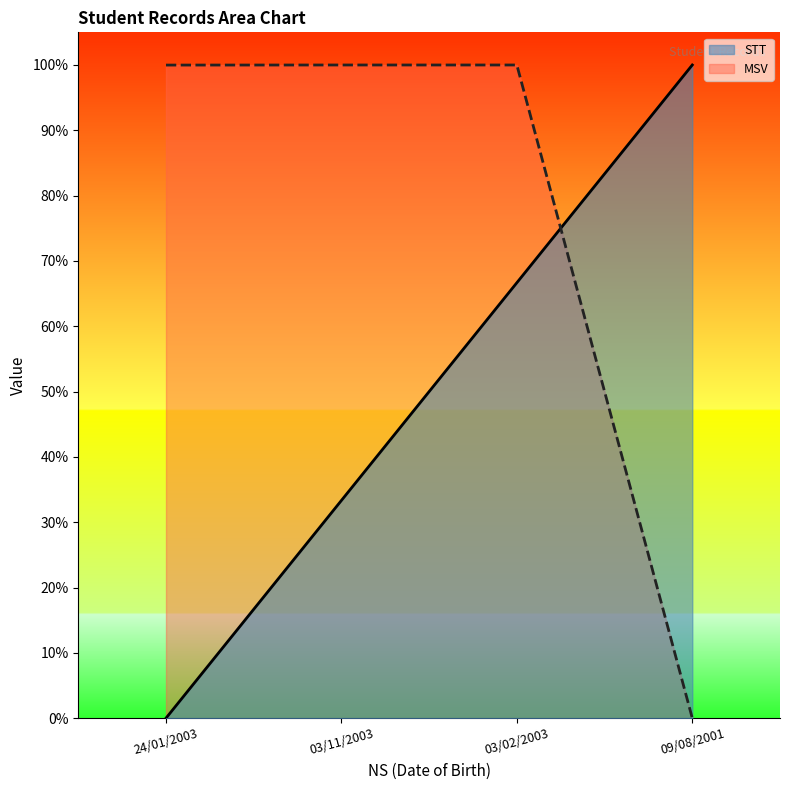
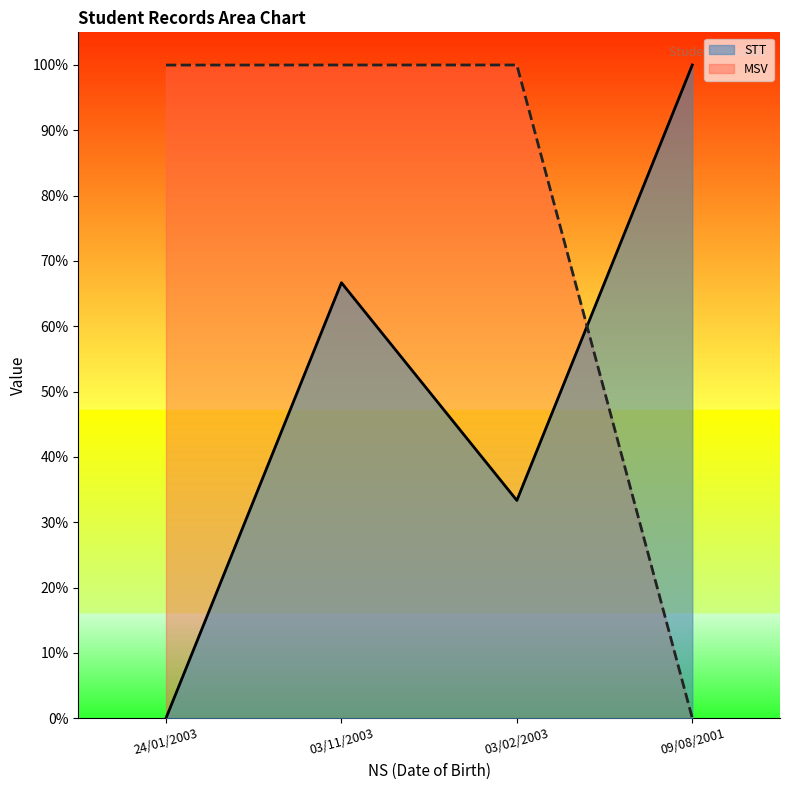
  {
    "STT": {
      "24/01/2003": "0%",
-     "03/11/2003": "33%",
-     "03/02/2003": "67%",
+     "03/11/2003": "67%",
+     "03/02/2003": "33%",
      "09/08/2001": "100%"
    },
    "MSV": {
      "24/01/2003": "100%",
      "03/11/2003": "100%",
      "03/02/2003": "100%",
      "09/08/2001": "0%"
    }
  }
